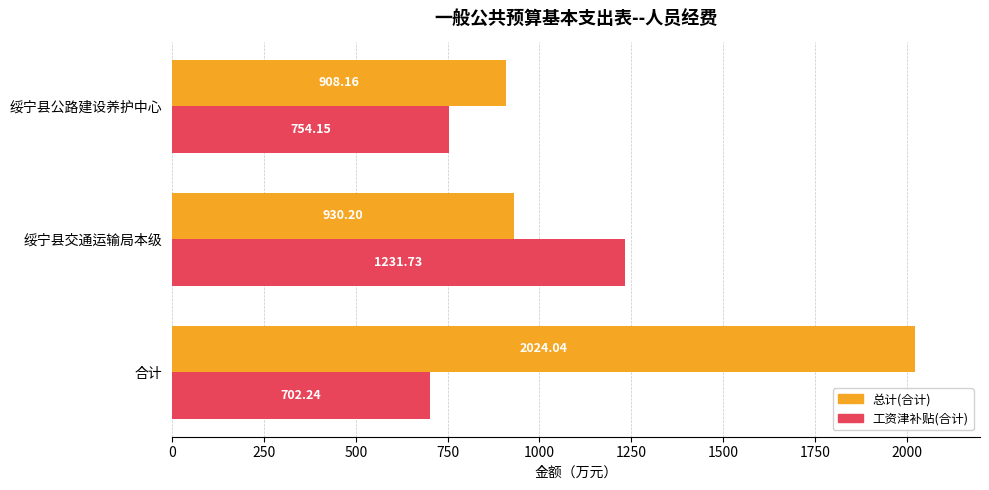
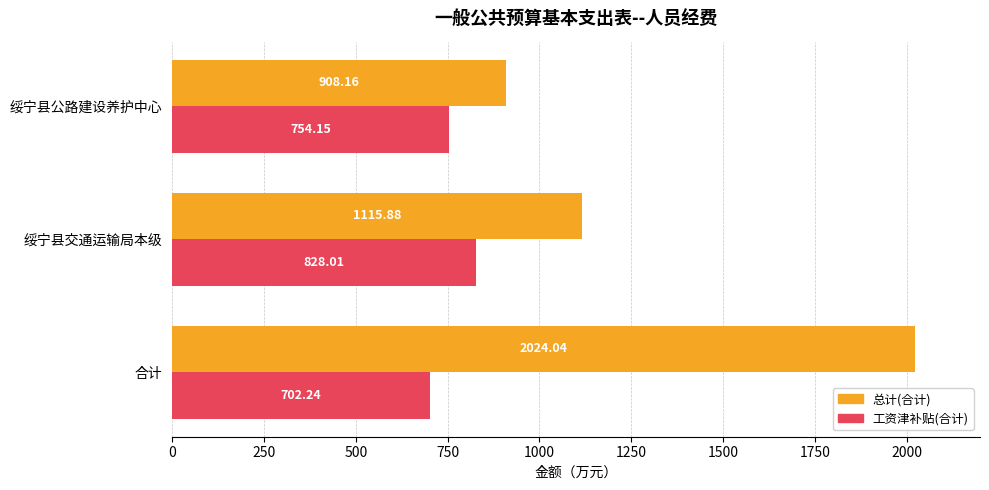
  {
    "总计(合计)": {
      "绥宁县公路建设养护中心": 908.16,
-     "绥宁县交通运输局本级": 930.20,
+     "绥宁县交通运输局本级": 1115.88,
      "合计": 2024.04
    },
    "工资津补贴(合计)": {
      "绥宁县公路建设养护中心": 754.15,
-     "绥宁县交通运输局本级": 1231.73,
+     "绥宁县交通运输局本级": 828.01,
      "合计": 702.24
    }
  }
